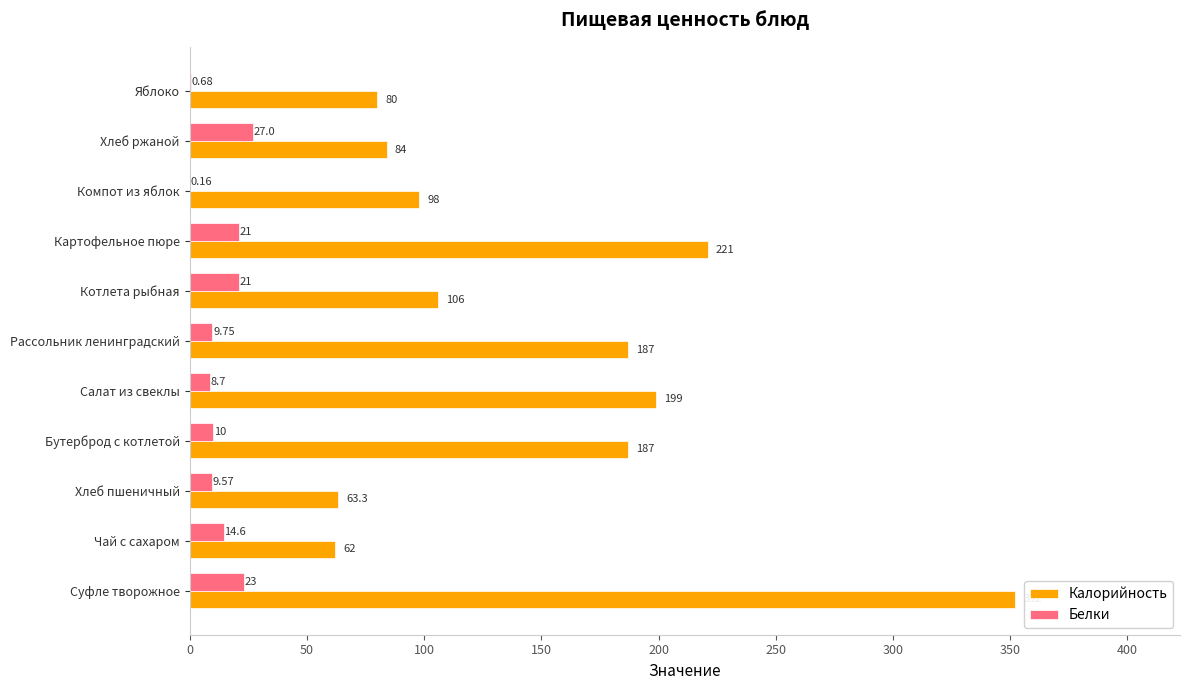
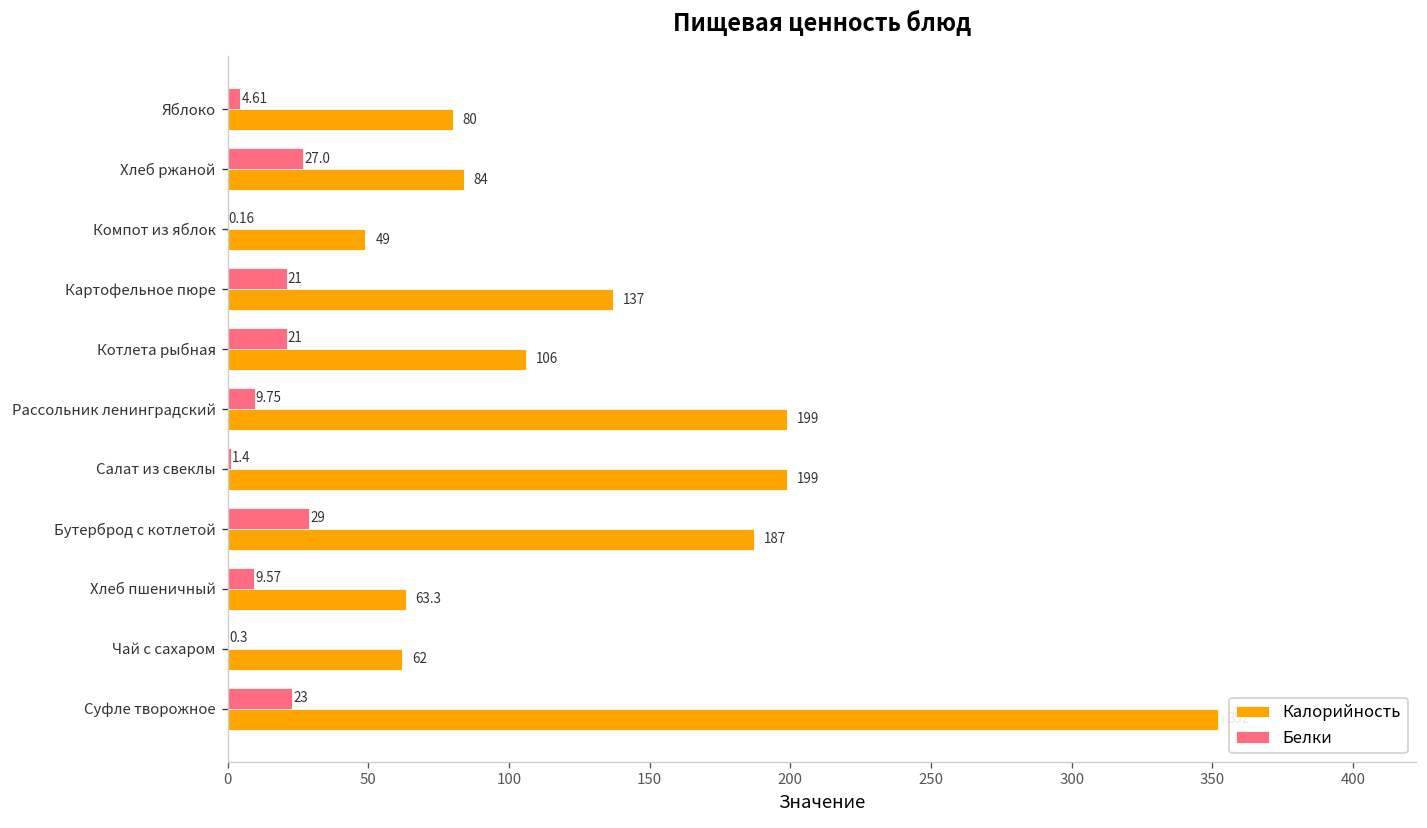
  {
    "Калорийность": {
      "Яблоко": 80,
      "Хлеб ржаной": 84,
-     "Компот из яблок": 98,
-     "Картофельное пюре": 221,
+     "Компот из яблок": 49,
+     "Картофельное пюре": 137,
      "Котлета рыбная": 106,
-     "Рассольник ленинградский": 187,
+     "Рассольник ленинградский": 199,
      "Салат из свеклы": 199,
      "Бутерброд с котлетой": 187,
      "Хлеб пшеничный": 63.3,
      "Чай с сахаром": 62
    },
    "Белки": {
-     "Яблоко": 0.68,
+     "Яблоко": 4.61,
      "Хлеб ржаной": 27.0,
      "Компот из яблок": 0.16,
      "Картофельное пюре": 21,
      "Котлета рыбная": 21,
      "Рассольник ленинградский": 9.75,
-     "Салат из свеклы": 8.7,
-     "Бутерброд с котлетой": 10,
+     "Салат из свеклы": 1.4,
+     "Бутерброд с котлетой": 29,
      "Хлеб пшеничный": 9.57,
-     "Чай с сахаром": 14.6,
+     "Чай с сахаром": 0.3,
      "Суфле творожное": 23
    }
  }
